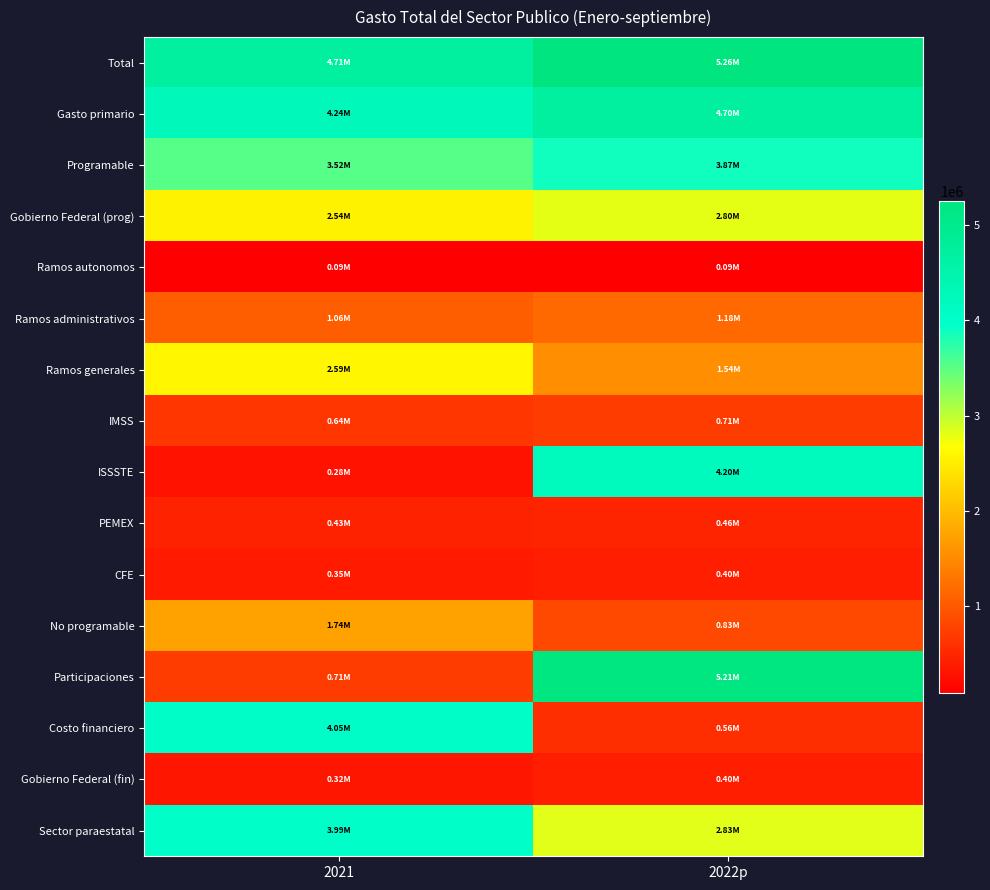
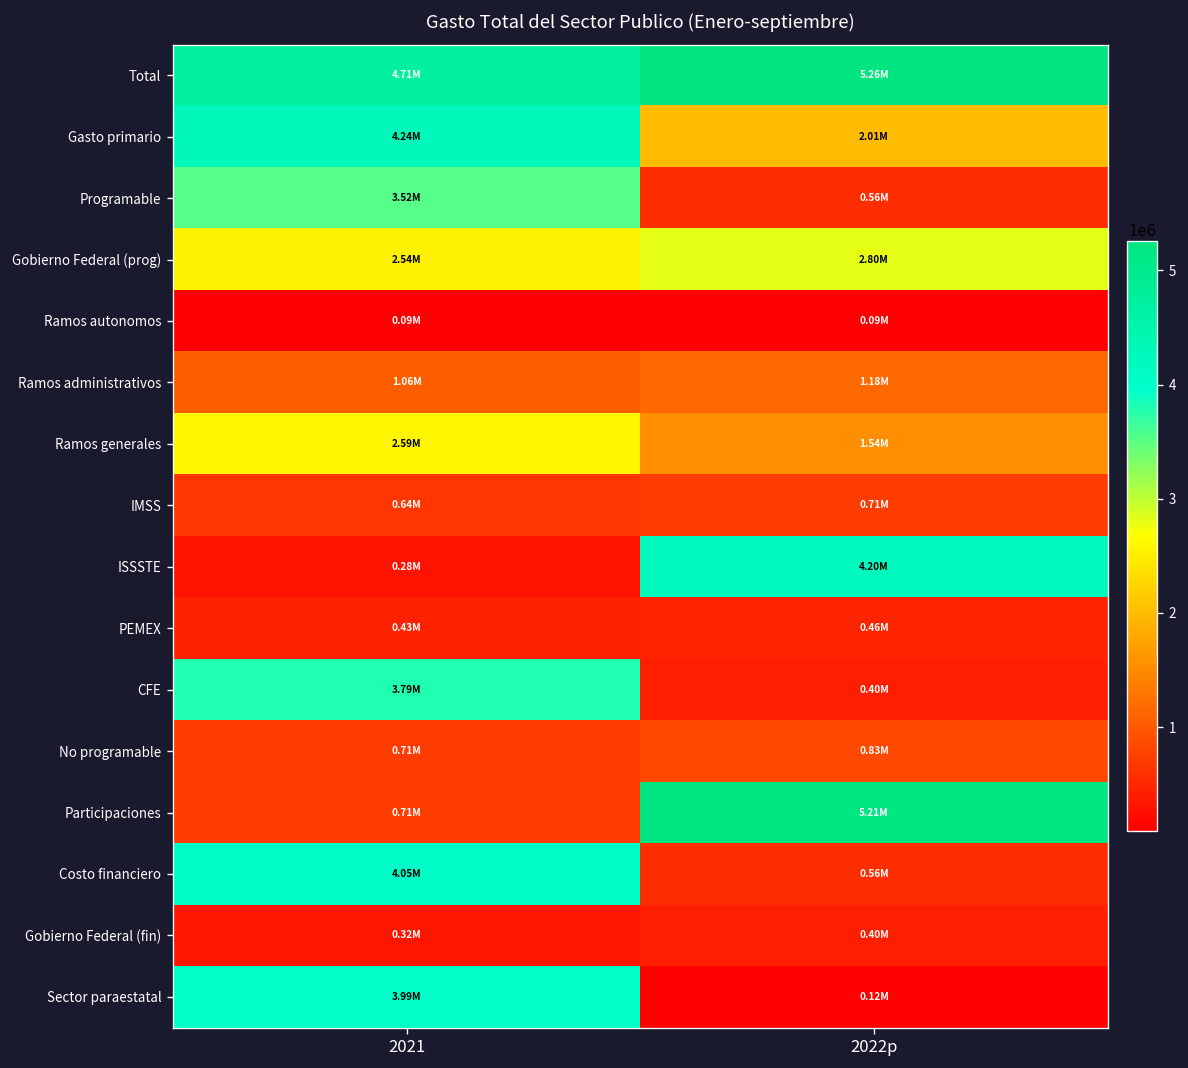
  {
    "Total": {
      "2021": "4.71M",
      "2022p": "5.26M"
    },
    "Gasto primario": {
      "2021": "4.24M",
-     "2022p": "4.70M"
+     "2022p": "2.01M"
    },
    "Programable": {
      "2021": "3.52M",
-     "2022p": "3.87M"
+     "2022p": "0.56M"
    },
    "Gobierno Federal (prog)": {
      "2021": "2.54M",
      "2022p": "2.80M"
    },
    "Ramos autonomos": {
      "2021": "0.09M",
      "2022p": "0.09M"
    },
    "Ramos administrativos": {
      "2021": "1.06M",
      "2022p": "1.18M"
    },
    "Ramos generales": {
      "2021": "2.59M",
      "2022p": "1.54M"
    },
    "IMSS": {
      "2021": "0.64M",
      "2022p": "0.71M"
    },
    "ISSSTE": {
      "2021": "0.28M",
      "2022p": "4.20M"
    },
    "PEMEX": {
      "2021": "0.43M",
      "2022p": "0.46M"
    },
    "CFE": {
-     "2021": "0.35M",
+     "2021": "3.79M",
      "2022p": "0.40M"
    },
    "No programable": {
-     "2021": "1.74M",
+     "2021": "0.71M",
      "2022p": "0.83M"
    },
    "Participaciones": {
      "2021": "0.71M",
      "2022p": "5.21M"
    },
    "Costo financiero": {
      "2021": "4.05M",
      "2022p": "0.56M"
    },
    "Gobierno Federal (fin)": {
      "2021": "0.32M",
      "2022p": "0.40M"
    },
    "Sector paraestatal": {
      "2021": "3.99M",
-     "2022p": "2.83M"
+     "2022p": "0.12M"
    }
  }
